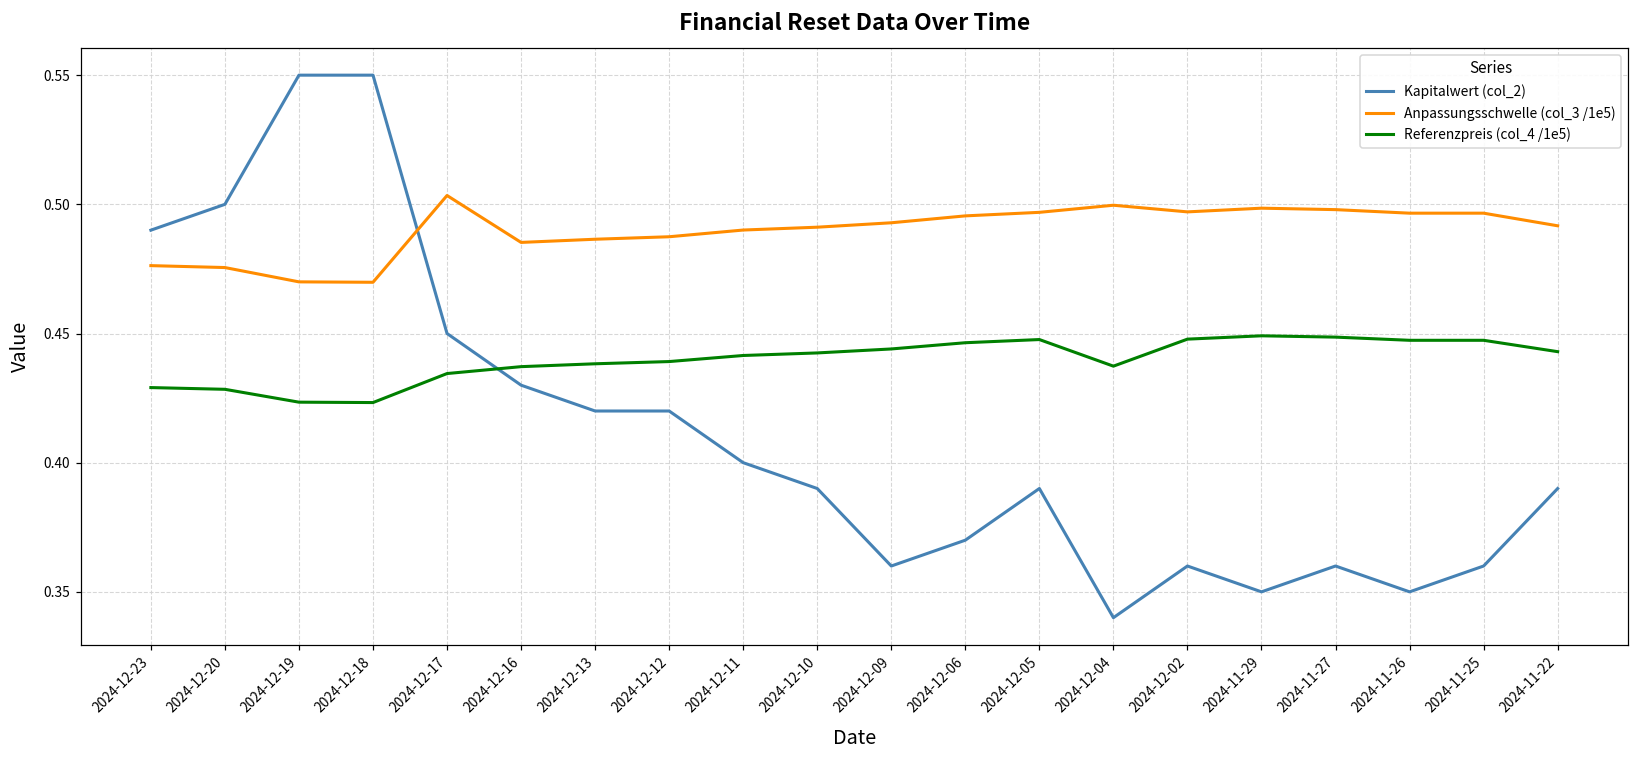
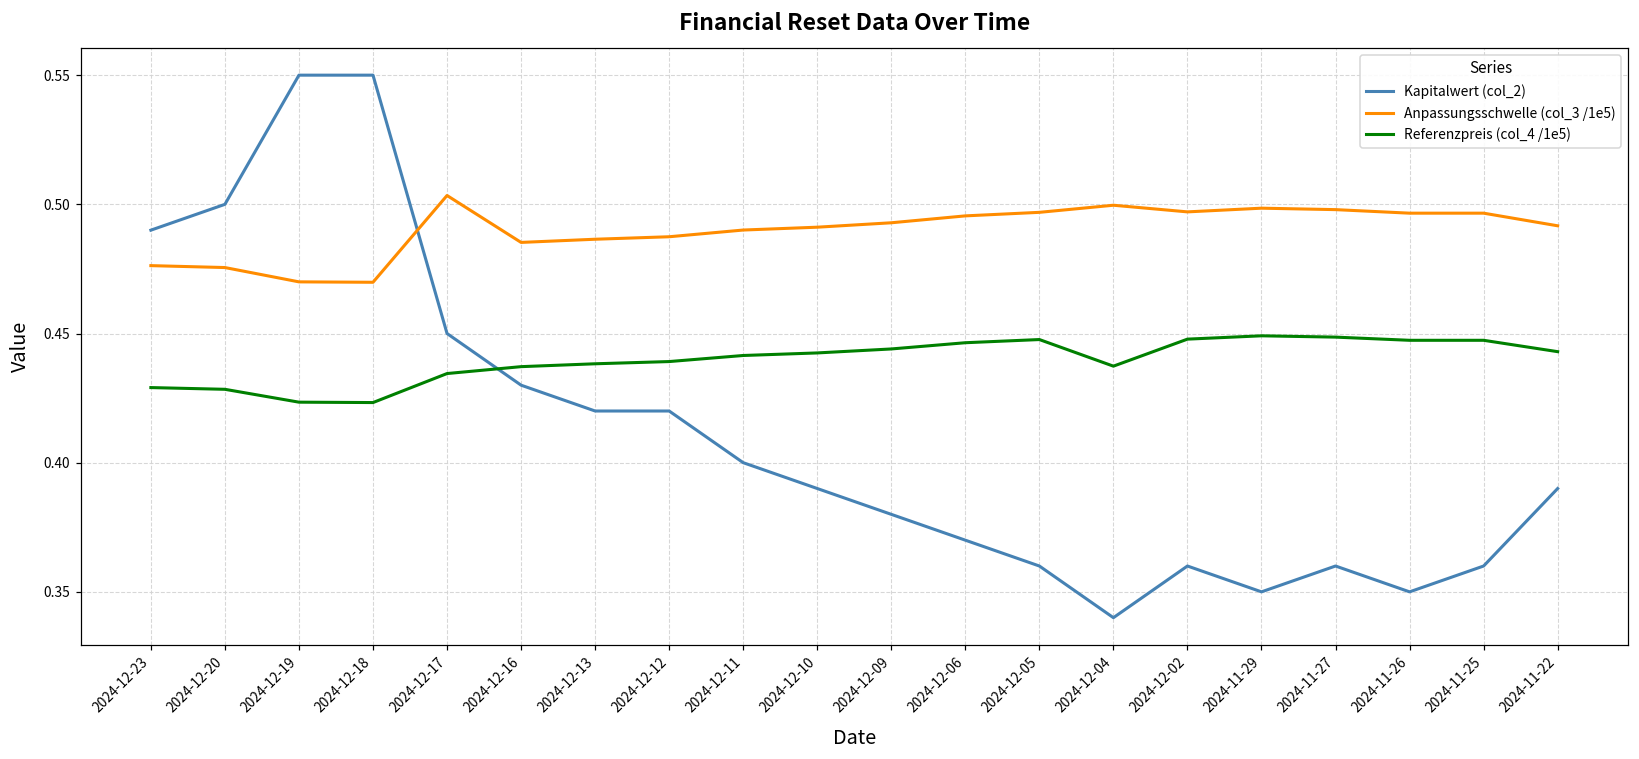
  {
    "Kapitalwert (col_2)": {
      "2024-12-23": 0.49,
      "2024-12-20": 0.50,
      "2024-12-19": 0.55,
      "2024-12-18": 0.55,
      "2024-12-17": 0.45,
      "2024-12-16": 0.43,
      "2024-12-13": 0.42,
      "2024-12-12": 0.42,
      "2024-12-11": 0.40,
      "2024-12-10": 0.39,
-     "2024-12-09": 0.36,
+     "2024-12-09": 0.38,
      "2024-12-06": 0.37,
-     "2024-12-05": 0.39,
+     "2024-12-05": 0.36,
      "2024-12-04": 0.34,
      "2024-12-02": 0.36,
      "2024-11-29": 0.35,
      "2024-11-27": 0.36,
      "2024-11-26": 0.35,
      "2024-11-25": 0.36,
      "2024-11-22": 0.39
    },
    "Anpassungsschwelle (col_3 /1e5)": {
      "2024-12-23": 0.476,
      "2024-12-20": 0.476,
      "2024-12-19": 0.47,
      "2024-12-18": 0.47,
      "2024-12-17": 0.503,
      "2024-12-16": 0.485,
      "2024-12-13": 0.486,
      "2024-12-12": 0.487,
      "2024-12-11": 0.49,
      "2024-12-10": 0.491,
      "2024-12-09": 0.493,
      "2024-12-06": 0.496,
      "2024-12-05": 0.497,
      "2024-12-04": 0.50,
      "2024-12-02": 0.497,
      "2024-11-29": 0.499,
      "2024-11-27": 0.498,
      "2024-11-26": 0.497,
      "2024-11-25": 0.497,
      "2024-11-22": 0.492
    },
    "Referenzpreis (col_4 /1e5)": {
      "2024-12-23": 0.43,
      "2024-12-20": 0.428,
      "2024-12-19": 0.423,
      "2024-12-18": 0.423,
      "2024-12-17": 0.435,
      "2024-12-16": 0.437,
      "2024-12-13": 0.438,
      "2024-12-12": 0.44,
      "2024-12-11": 0.441,
      "2024-12-10": 0.442,
      "2024-12-09": 0.444,
      "2024-12-06": 0.446,
      "2024-12-05": 0.448,
      "2024-12-04": 0.437,
      "2024-12-02": 0.448,
      "2024-11-29": 0.45,
      "2024-11-27": 0.449,
      "2024-11-26": 0.447,
      "2024-11-25": 0.447,
      "2024-11-22": 0.443
    }
  }
